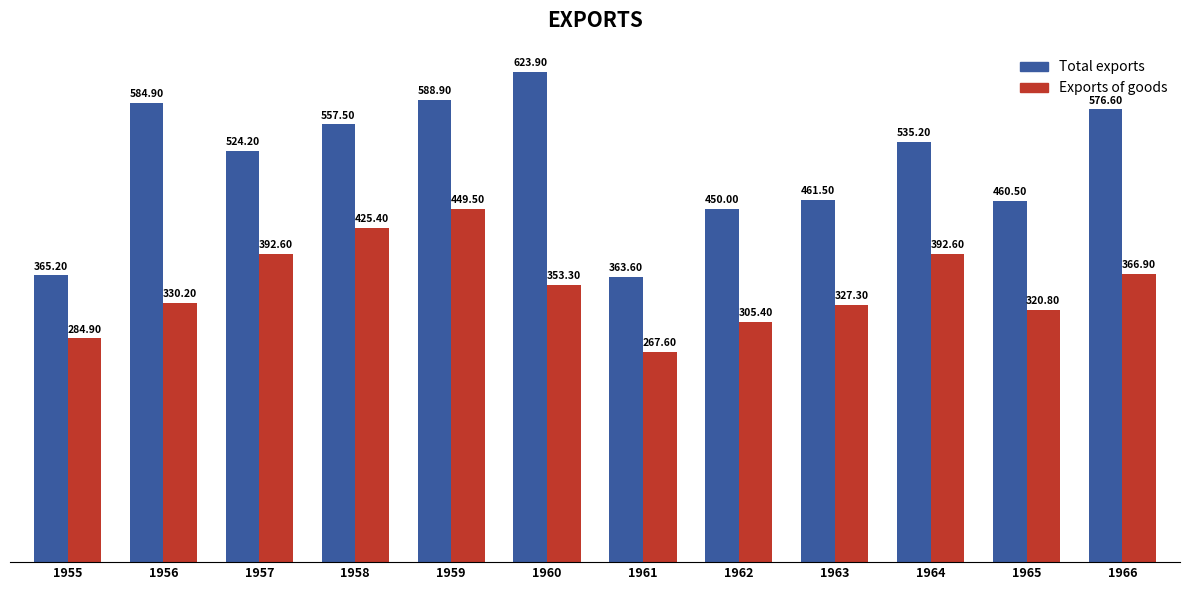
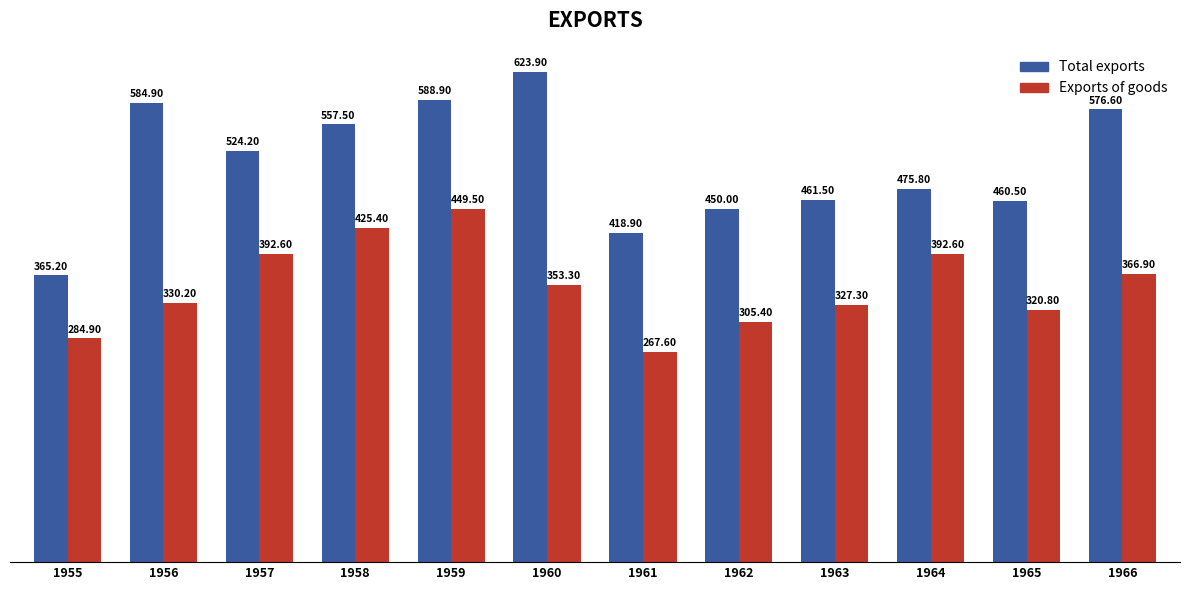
  {
    "Total exports": {
      "1955": 365.20,
      "1956": 584.90,
      "1957": 524.20,
      "1958": 557.50,
      "1959": 588.90,
      "1960": 623.90,
-     "1961": 363.60,
+     "1961": 418.90,
      "1962": 450.00,
      "1963": 461.50,
-     "1964": 535.20,
+     "1964": 475.80,
      "1965": 460.50,
      "1966": 576.60
    },
    "Exports of goods": {
      "1955": 284.90,
      "1956": 330.20,
      "1957": 392.60,
      "1958": 425.40,
      "1959": 449.50,
      "1960": 353.30,
      "1961": 267.60,
      "1962": 305.40,
      "1963": 327.30,
      "1964": 392.60,
      "1965": 320.80,
      "1966": 366.90
    }
  }
